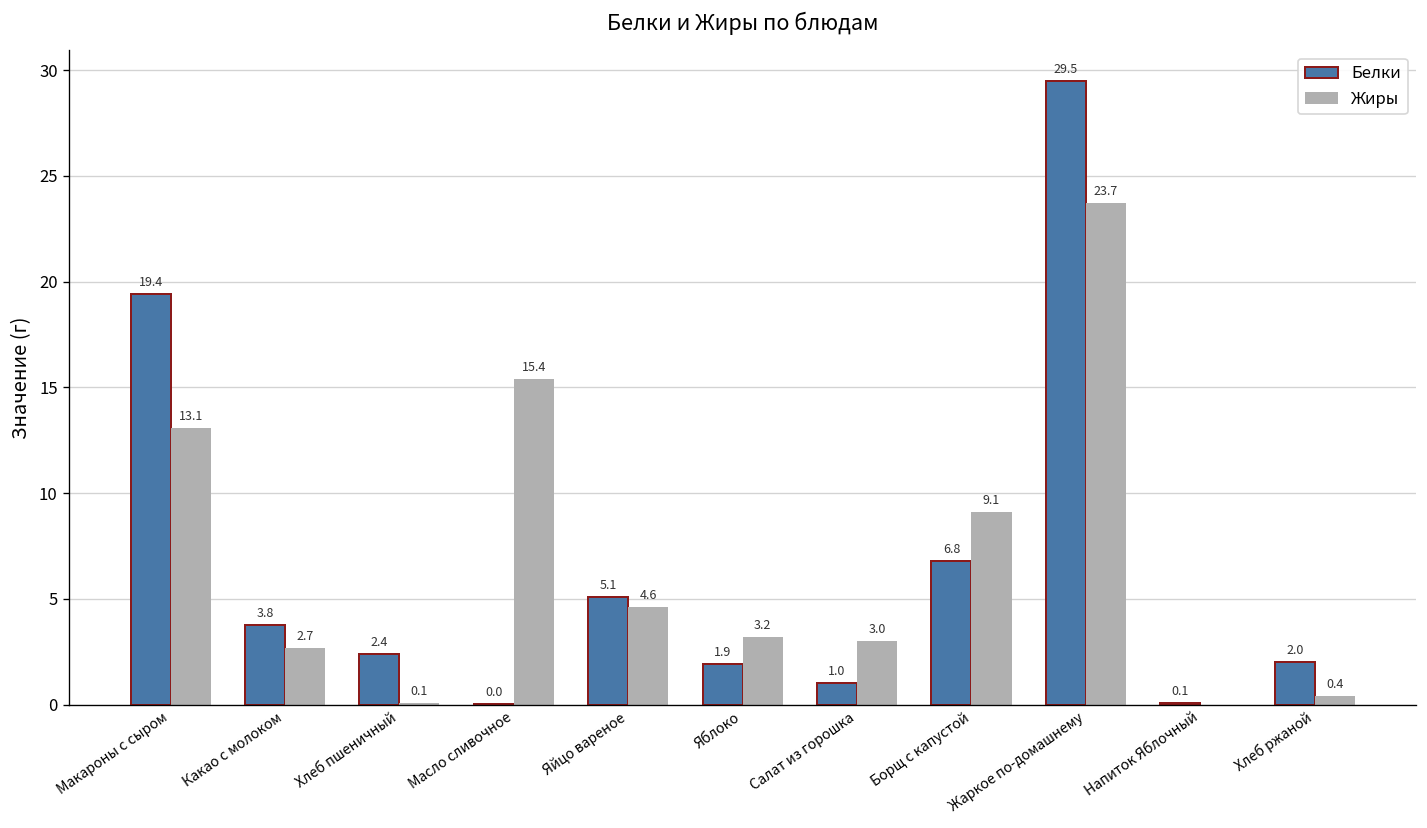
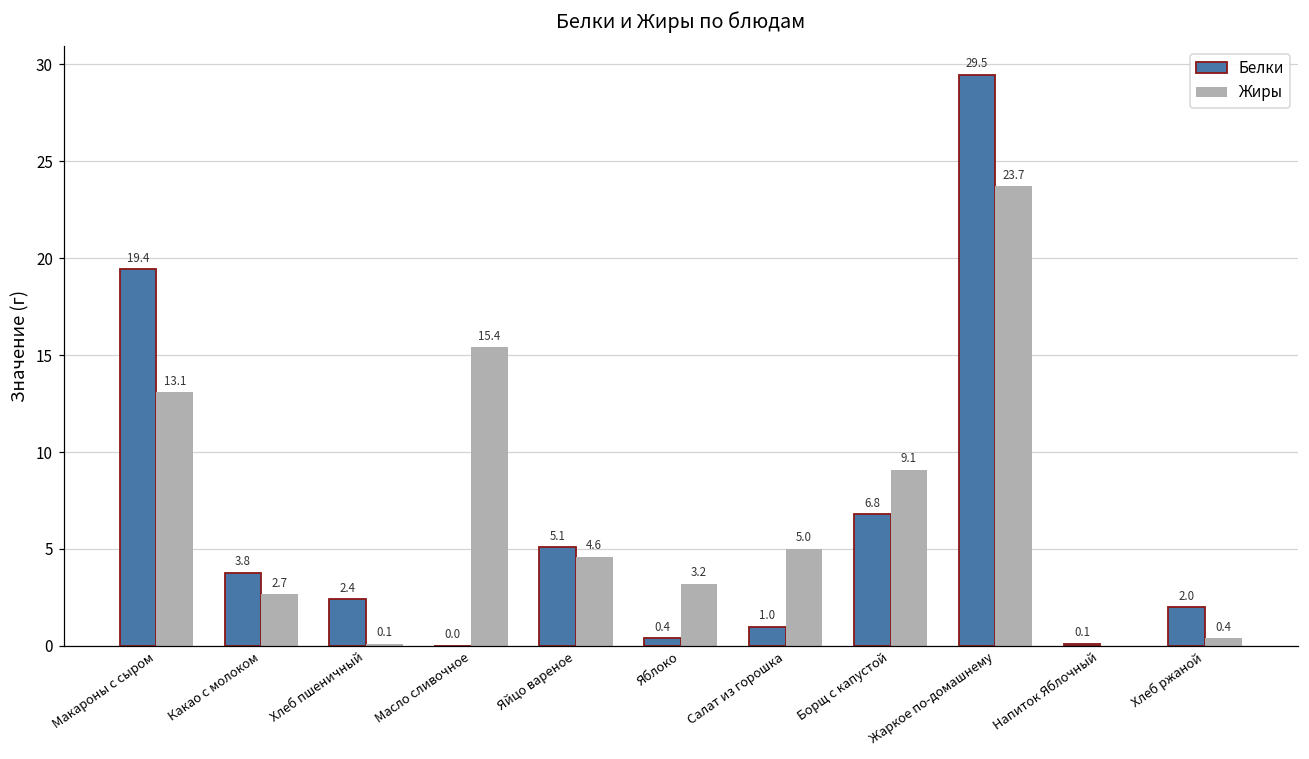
  {
    "Белки": {
      "Макароны с сыром": 19.4,
      "Какао с молоком": 3.8,
      "Хлеб пшеничный": 2.4,
      "Масло сливочное": 0.0,
      "Яйцо вареное": 5.1,
-     "Яблоко": 1.9,
+     "Яблоко": 0.4,
      "Салат из горошка": 1.0,
      "Борщ с капустой": 6.8,
      "Жаркое по-домашнему": 29.5,
      "Напиток Яблочный": 0.1,
      "Хлеб ржаной": 2.0
    },
    "Жиры": {
      "Макароны с сыром": 13.1,
      "Какао с молоком": 2.7,
      "Хлеб пшеничный": 0.1,
      "Масло сливочное": 15.4,
      "Яйцо вареное": 4.6,
      "Яблоко": 3.2,
-     "Салат из горошка": 3.0,
+     "Салат из горошка": 5.0,
      "Борщ с капустой": 9.1,
      "Жаркое по-домашнему": 23.7,
      "Хлеб ржаной": 0.4
    }
  }
